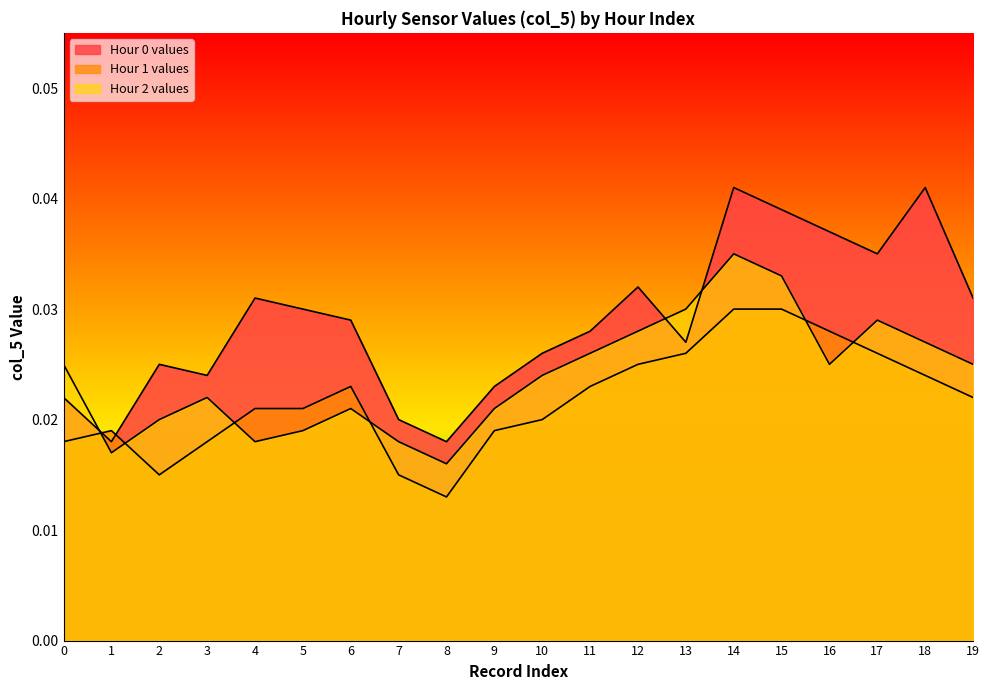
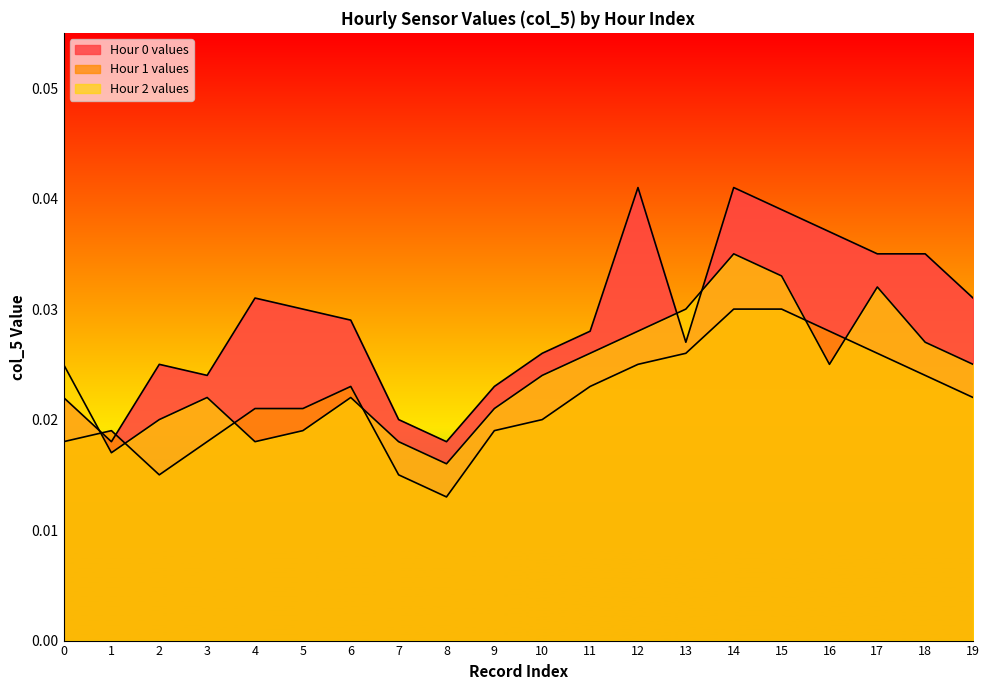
  {
    "Hour 0 values": {
      "0": 0.022,
      "1": 0.018,
      "2": 0.025,
      "3": 0.024,
      "4": 0.031,
      "5": 0.030,
      "6": 0.029,
      "7": 0.020,
      "8": 0.018,
      "9": 0.023,
      "10": 0.026,
      "11": 0.028,
-     "12": 0.032,
+     "12": 0.041,
      "13": 0.027,
      "14": 0.041,
      "15": 0.039,
      "16": 0.037,
      "17": 0.035,
-     "18": 0.041,
+     "18": 0.035,
      "19": 0.031
    },
    "Hour 1 values": {
      "0": 0.018,
      "1": 0.019,
      "2": 0.015,
      "3": 0.018,
      "4": 0.021,
      "5": 0.021,
      "6": 0.023,
      "7": 0.015,
      "8": 0.013,
      "9": 0.019,
      "10": 0.020,
      "11": 0.023,
      "12": 0.025,
      "13": 0.026,
      "14": 0.030,
      "15": 0.030,
      "16": 0.028,
      "17": 0.026,
      "18": 0.024,
      "19": 0.022
    },
    "Hour 2 values": {
      "0": 0.025,
      "1": 0.017,
      "2": 0.020,
      "3": 0.022,
      "4": 0.018,
      "5": 0.019,
-     "6": 0.021,
+     "6": 0.022,
      "7": 0.018,
      "8": 0.016,
      "9": 0.021,
      "10": 0.024,
      "11": 0.026,
      "12": 0.028,
      "13": 0.030,
      "14": 0.035,
      "15": 0.033,
      "16": 0.025,
-     "17": 0.029,
+     "17": 0.032,
      "18": 0.027,
      "19": 0.025
    }
  }
